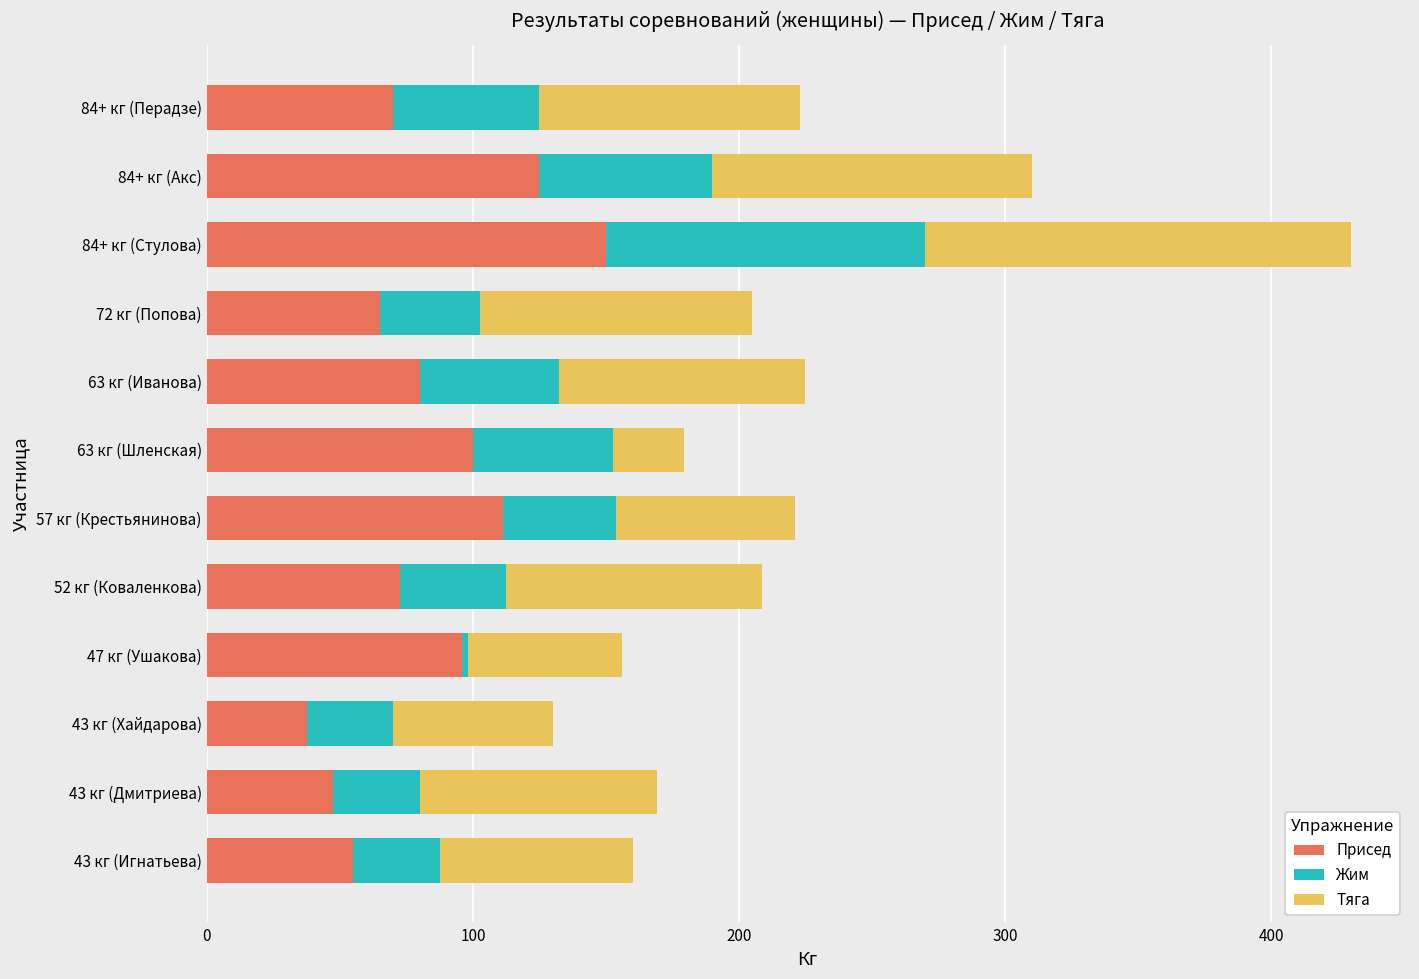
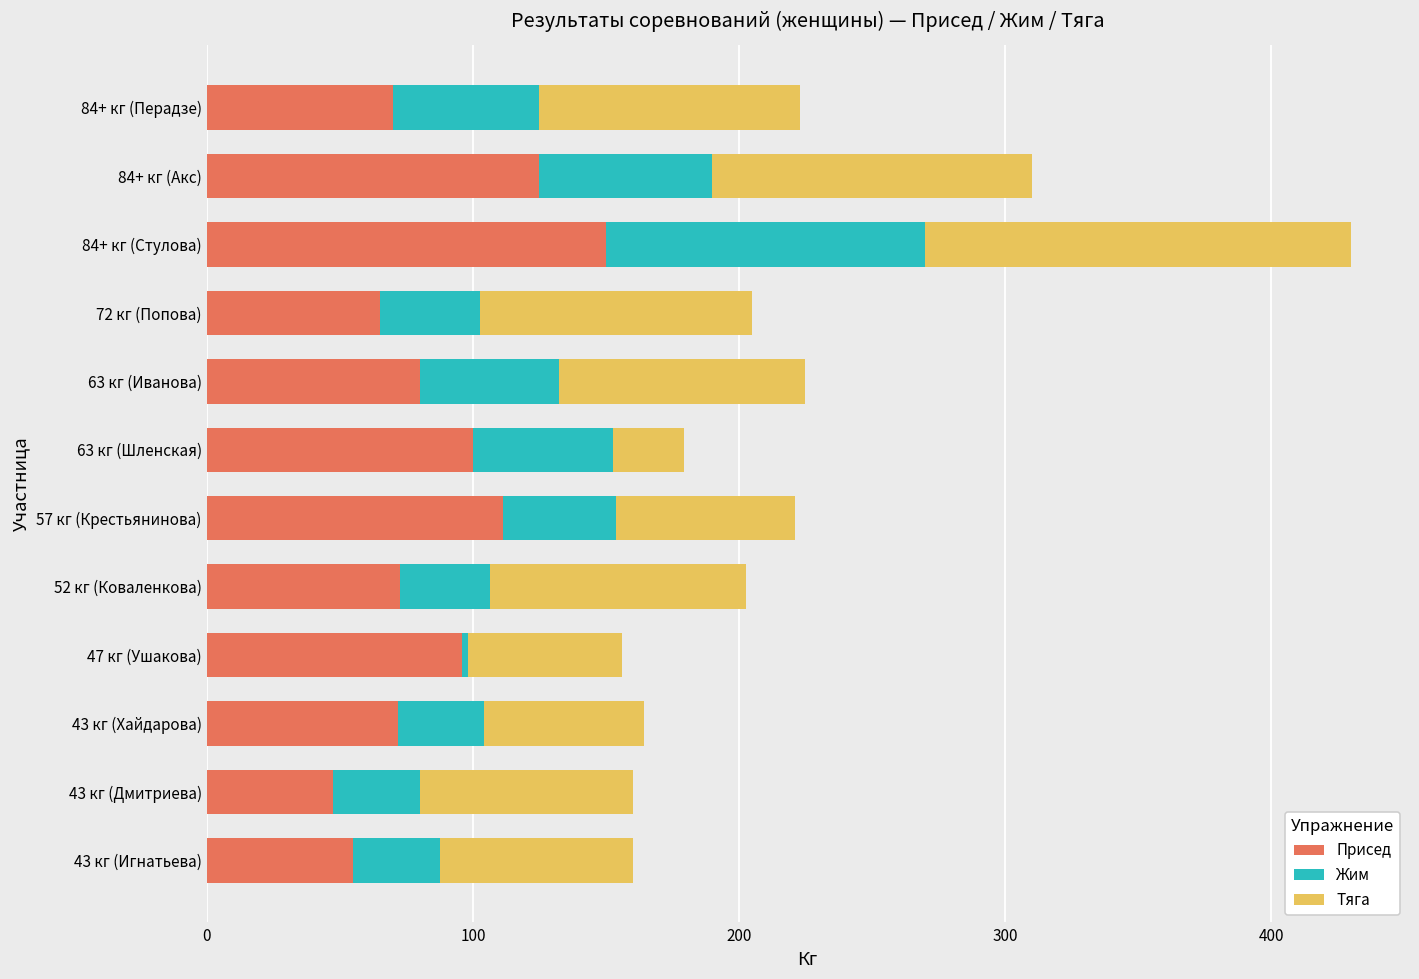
  {
    "Присед": {
      "84+ кг (Перадзе)": 70,
      "84+ кг (Акс)": 125,
      "84+ кг (Стулова)": 150,
      "72 кг (Попова)": 65,
      "63 кг (Иванова)": 80,
      "63 кг (Шленская)": 100,
      "57 кг (Крестьянинова)": 111,
      "52 кг (Коваленкова)": 73,
      "47 кг (Ушакова)": 96,
-     "43 кг (Хайдарова)": 38,
+     "43 кг (Хайдарова)": 72,
      "43 кг (Дмитриева)": 48,
      "43 кг (Игнатьева)": 55
    },
    "Жим": {
      "84+ кг (Перадзе)": 55,
      "84+ кг (Акс)": 65,
      "84+ кг (Стулова)": 120,
      "72 кг (Попова)": 38,
      "63 кг (Иванова)": 53,
      "63 кг (Шленская)": 53,
      "57 кг (Крестьянинова)": 43,
-     "52 кг (Коваленкова)": 40,
+     "52 кг (Коваленкова)": 34,
      "47 кг (Ушакова)": 2,
      "43 кг (Хайдарова)": 33,
      "43 кг (Дмитриева)": 33,
      "43 кг (Игнатьева)": 33
    },
    "Тяга": {
      "84+ кг (Перадзе)": 98,
      "84+ кг (Акс)": 120,
      "84+ кг (Стулова)": 160,
      "72 кг (Попова)": 103,
      "63 кг (Иванова)": 93,
      "63 кг (Шленская)": 27,
      "57 кг (Крестьянинова)": 68,
      "52 кг (Коваленкова)": 96,
      "47 кг (Ушакова)": 58,
      "43 кг (Хайдарова)": 60,
-     "43 кг (Дмитриева)": 89,
+     "43 кг (Дмитриева)": 80,
      "43 кг (Игнатьева)": 73
    }
  }
